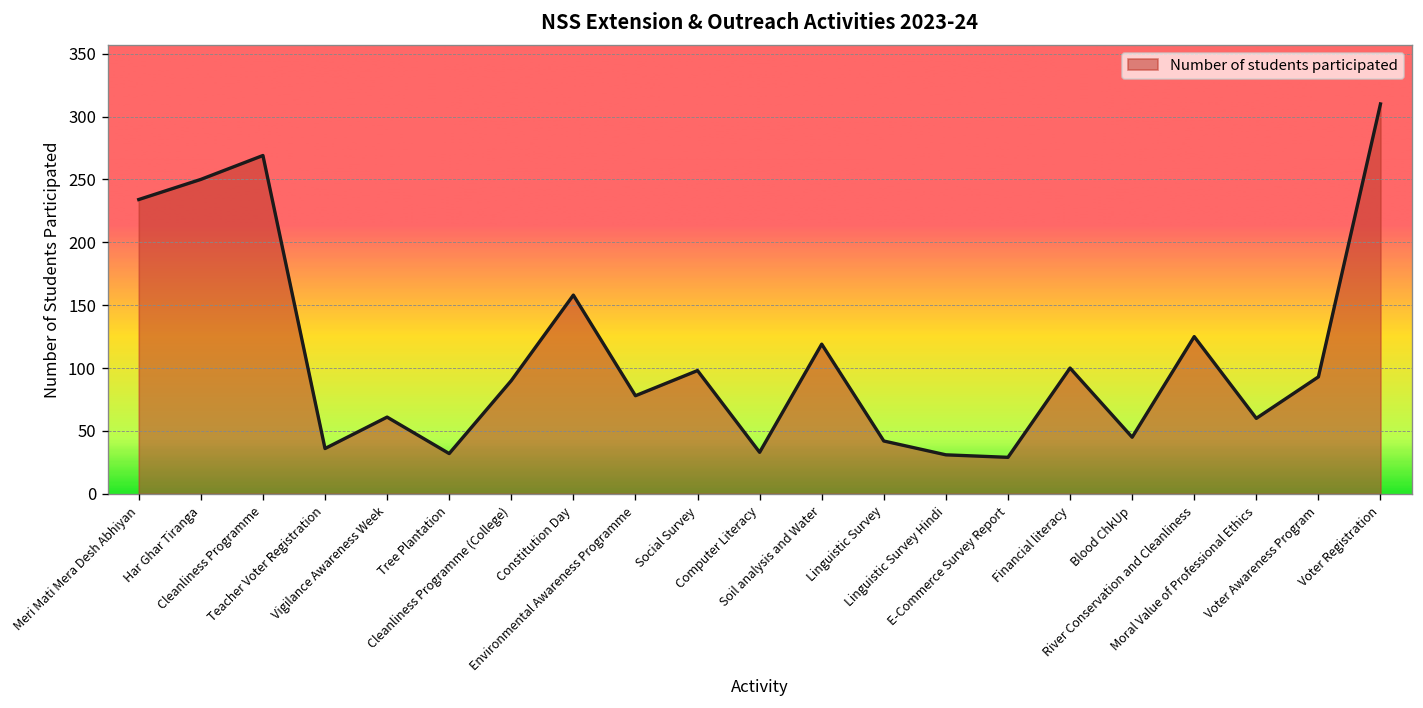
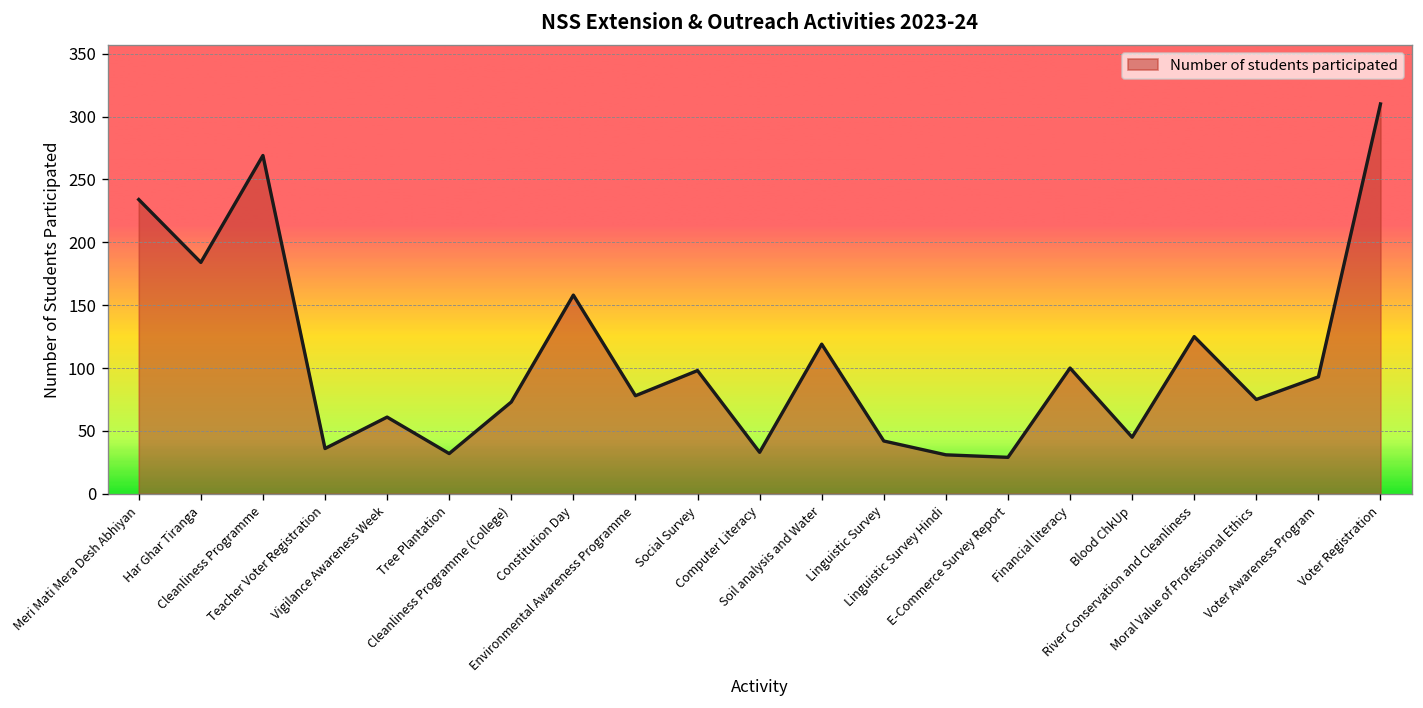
  {
    "Meri Mati Mera Desh Abhiyan": 234,
-   "Har Ghar Tiranga": 250,
+   "Har Ghar Tiranga": 184,
    "Cleanliness Programme": 269,
    "Teacher Voter Registration": 36,
    "Vigilance Awareness Week": 61,
    "Tree Plantation": 32,
-   "Cleanliness Programme (College)": 90,
+   "Cleanliness Programme (College)": 73,
    "Constitution Day": 158,
    "Environmental Awareness Programme": 78,
    "Social Survey": 98,
    "Computer Literacy": 33,
    "Soil analysis and Water": 119,
    "Linguistic Survey": 42,
    "Linguistic Survey Hindi": 31,
    "E-Commerce Survey Report": 29,
    "Financial literacy": 100,
    "Blood ChkUp": 45,
    "River Conservation and Cleanliness": 125,
-   "Moral Value of Professional Ethics": 60,
+   "Moral Value of Professional Ethics": 75,
    "Voter Awareness Program": 93,
    "Voter Registration": 310
  }
